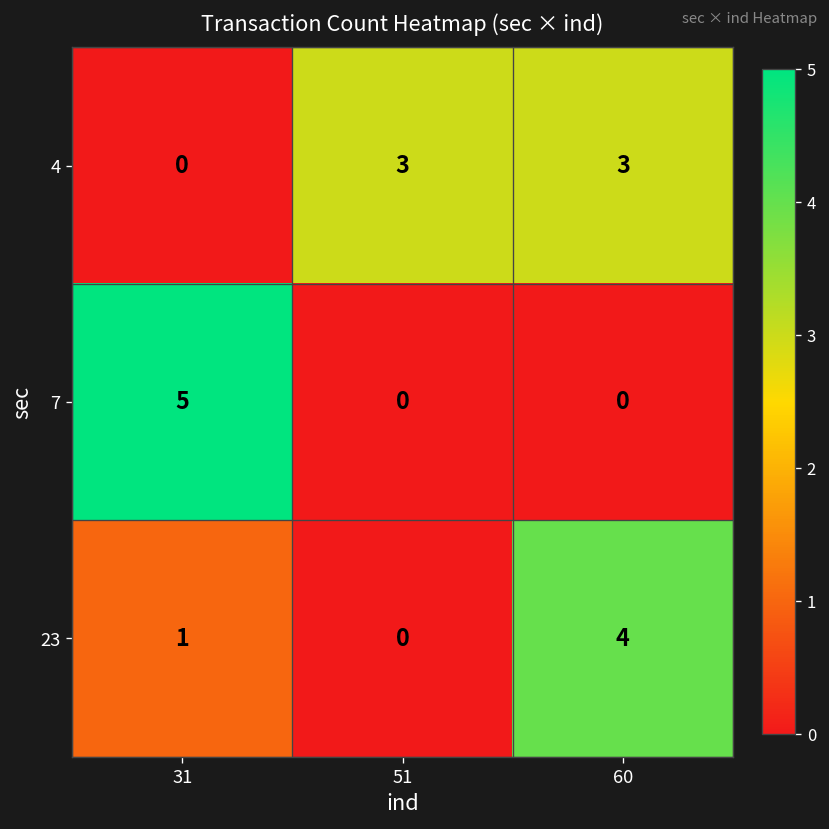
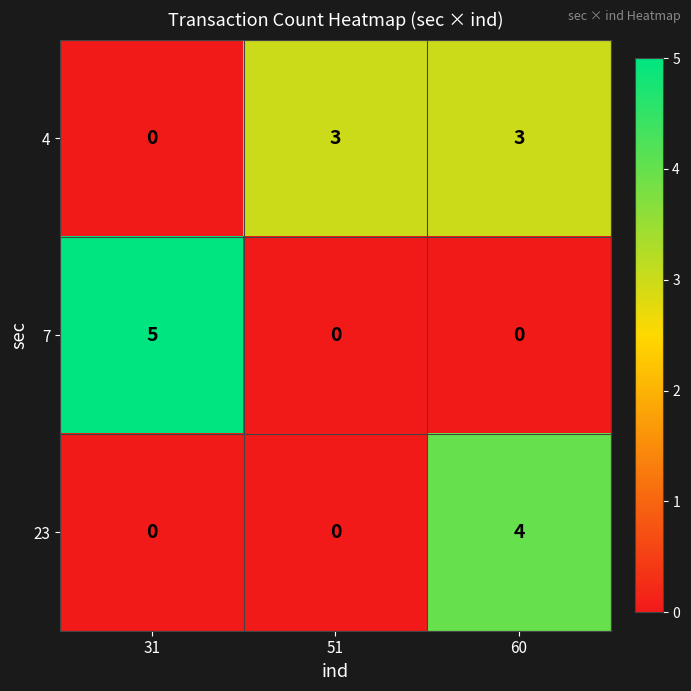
  {
    "4": {
      "31": 0,
      "51": 3,
      "60": 3
    },
    "7": {
      "31": 5,
      "51": 0,
      "60": 0
    },
    "23": {
-     "31": 1,
+     "31": 0,
      "51": 0,
      "60": 4
    }
  }
